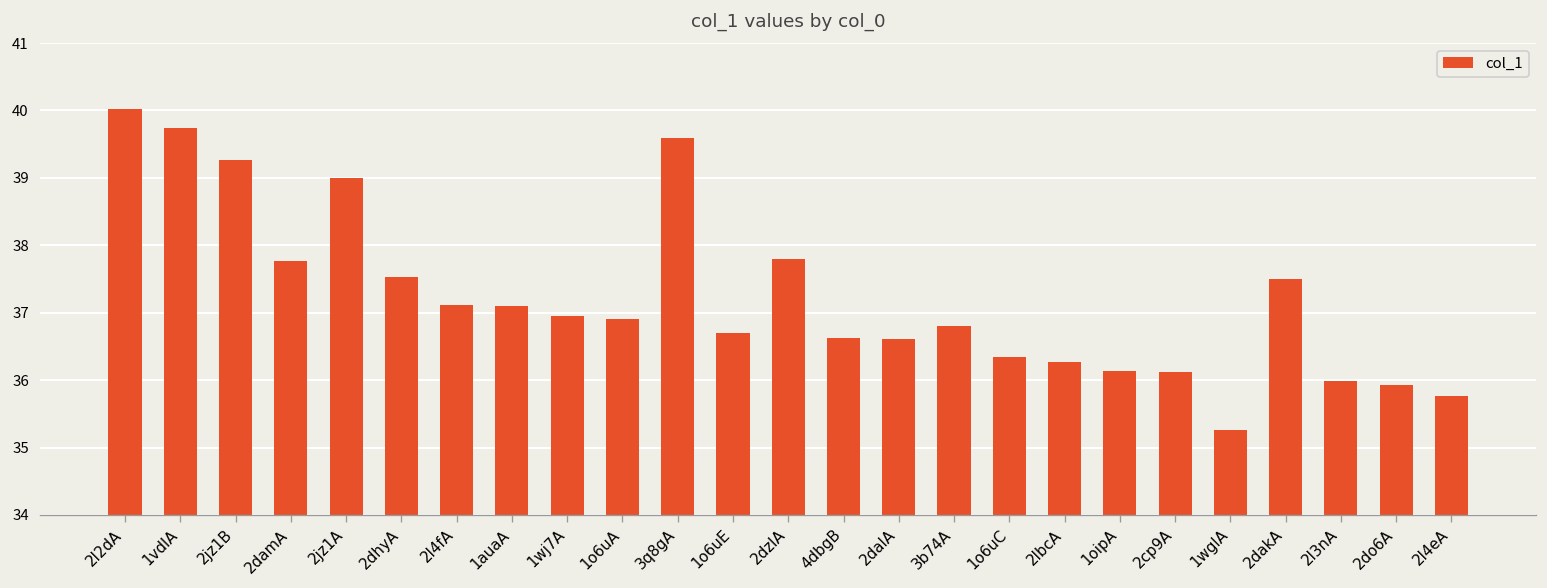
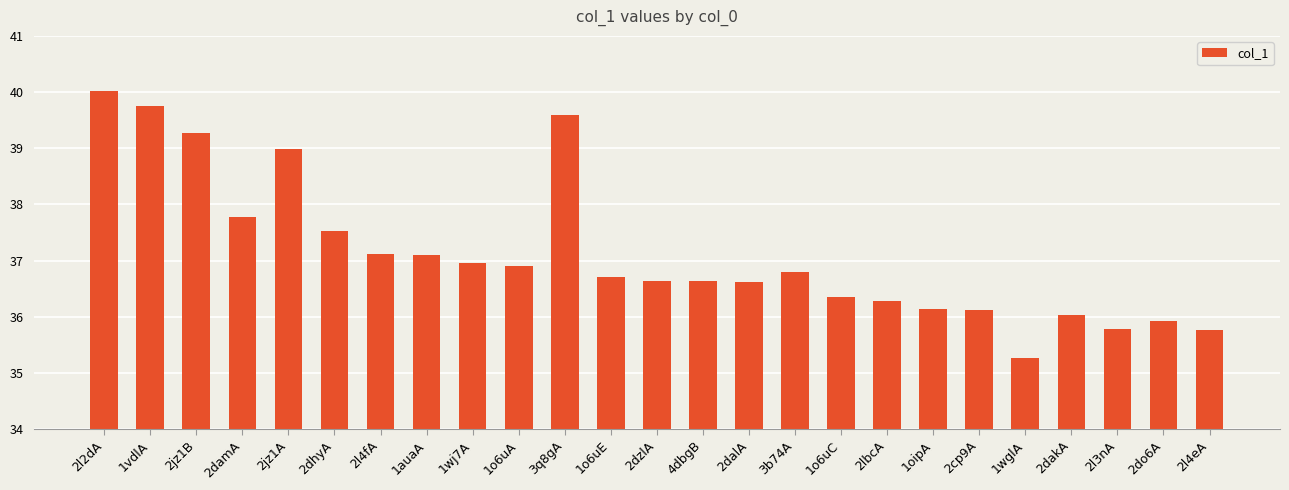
  {
    "2l2dA": 40.0,
    "1vdlA": 39.7,
    "2jz1B": 39.3,
    "2damA": 37.8,
    "2jz1A": 39.0,
    "2dhyA": 37.5,
    "2l4fA": 37.1,
    "1auaA": 37.1,
    "1wj7A": 37.0,
    "1o6uA": 36.9,
    "3q8gA": 39.6,
    "1o6uE": 36.7,
-   "2dzlA": 37.8,
+   "2dzlA": 36.6,
    "4dbgB": 36.6,
    "2dalA": 36.6,
    "3b74A": 36.8,
    "1o6uC": 36.3,
    "2lbcA": 36.3,
    "1oipA": 36.1,
    "2cp9A": 36.1,
    "1wglA": 35.3,
-   "2dakA": 37.5,
-   "2l3nA": 36.0,
+   "2dakA": 36.0,
+   "2l3nA": 35.8,
    "2do6A": 35.9,
    "2l4eA": 35.8
  }
